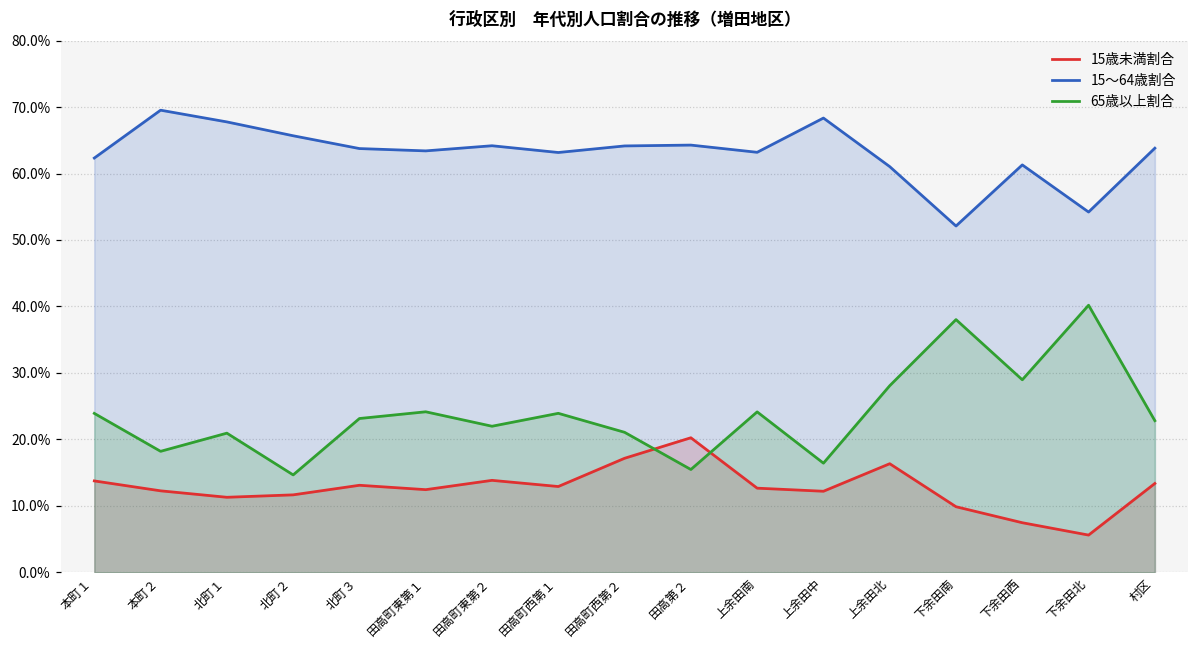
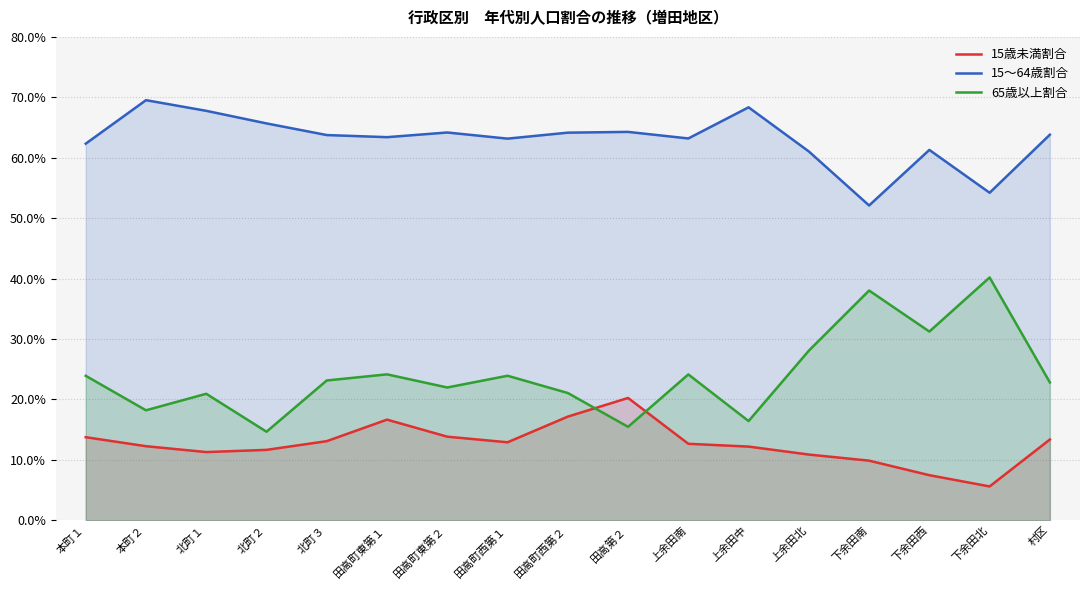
  {
    "15歳未満割合": {
      "本町１": "14%",
      "本町２": "12%",
      "北町１": "11%",
      "北町２": "12%",
      "北町３": "13%",
-     "田高町東第１": "12%",
+     "田高町東第１": "17%",
      "田高町東第２": "14%",
      "田高町西第１": "13%",
      "田高町西第２": "17%",
      "田高第２": "20%",
      "上余田南": "13%",
      "上余田中": "12%",
-     "上余田北": "16%",
+     "上余田北": "11%",
      "下余田南": "10%",
      "下余田西": "7%",
      "下余田北": "6%",
      "村区": "13%"
    },
    "15～64歳割合": {
      "本町１": "62%",
      "本町２": "70%",
      "北町１": "68%",
      "北町２": "66%",
      "北町３": "64%",
      "田高町東第１": "63%",
      "田高町東第２": "64%",
      "田高町西第１": "63%",
      "田高町西第２": "64%",
      "田高第２": "64%",
      "上余田南": "63%",
      "上余田中": "68%",
      "上余田北": "61%",
      "下余田南": "52%",
      "下余田西": "61%",
      "下余田北": "54%",
      "村区": "64%"
    },
    "65歳以上割合": {
      "本町１": "24%",
      "本町２": "18%",
      "北町１": "21%",
      "北町２": "15%",
      "北町３": "23%",
      "田高町東第１": "24%",
      "田高町東第２": "22%",
      "田高町西第１": "24%",
      "田高町西第２": "21%",
      "田高第２": "15%",
      "上余田南": "24%",
      "上余田中": "16%",
      "上余田北": "28%",
      "下余田南": "38%",
-     "下余田西": "29%",
+     "下余田西": "31%",
      "下余田北": "40%",
      "村区": "23%"
    }
  }
